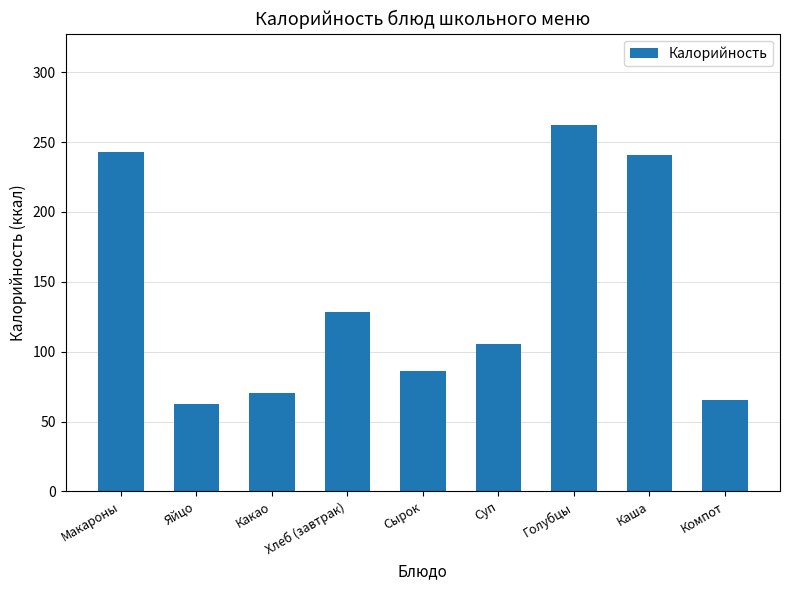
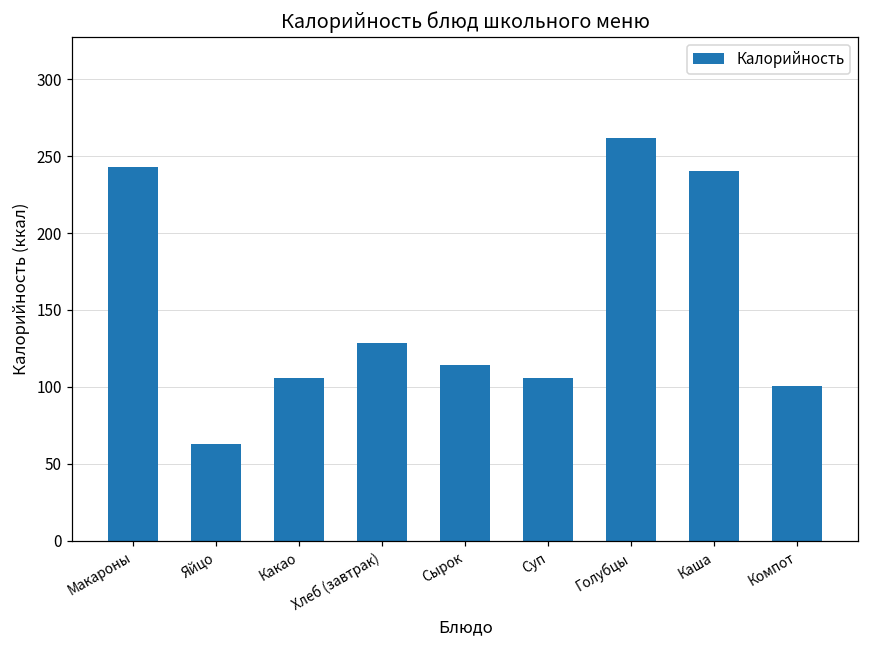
  {
    "Макароны": 243,
    "Яйцо": 63,
-   "Какао": 70,
+   "Какао": 105,
    "Хлеб (завтрак)": 129,
-   "Сырок": 86,
+   "Сырок": 114,
    "Суп": 106,
    "Голубцы": 262,
    "Каша": 241,
-   "Компот": 65
+   "Компот": 101
  }
